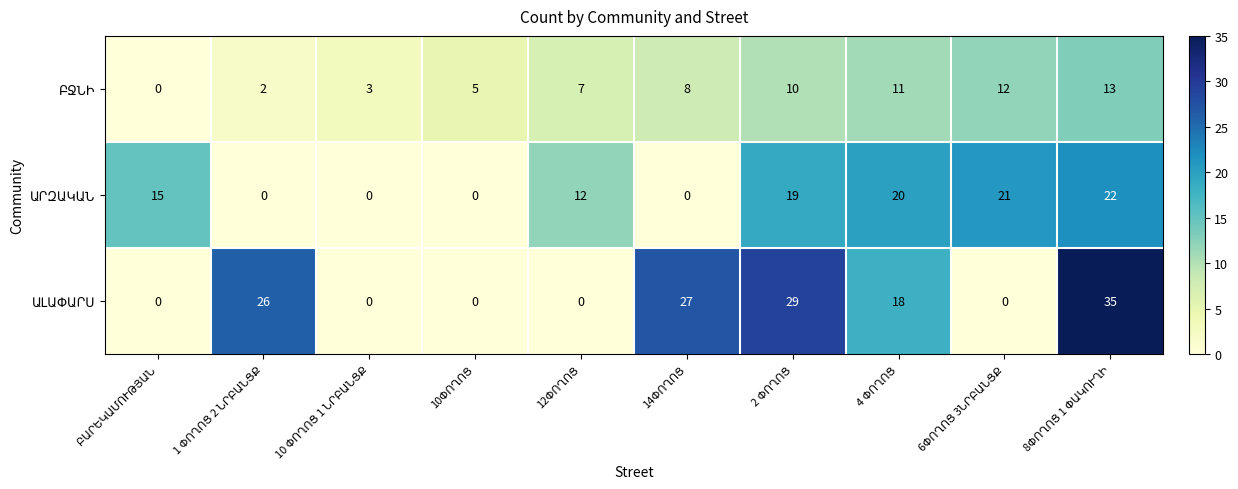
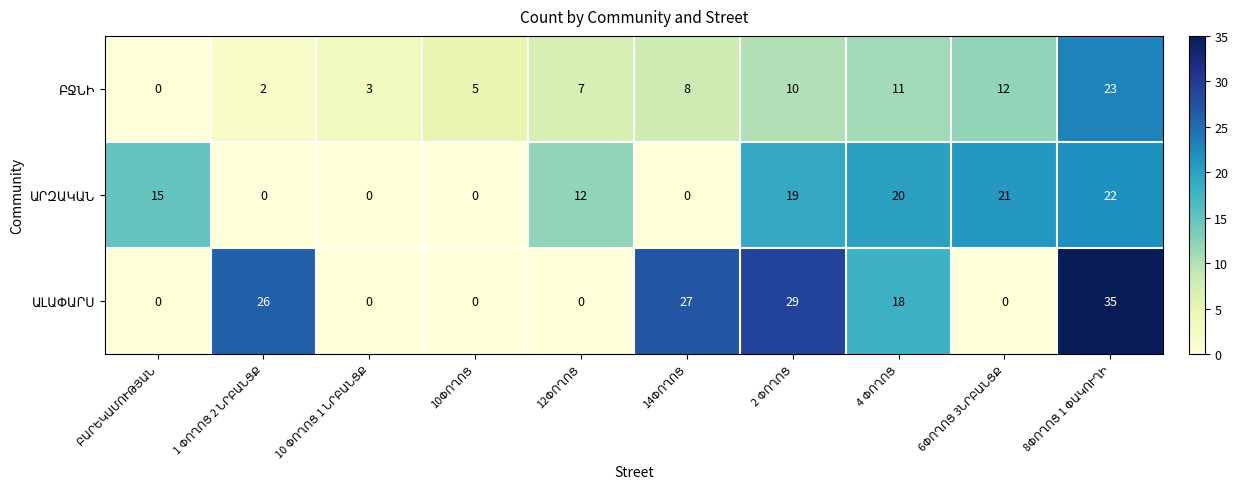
  {
    "ԲՋՆԻ": {
      "ԲԱՐԵԿԱՄՈՒԹՅԱՆ": 0,
      "1 ՓՈՂՈՑ 2 ՆՐԲԱՆՑՔ": 2,
      "10 ՓՈՂՈՑ 1 ՆՐԲԱՆՑՔ": 3,
      "10ՓՈՂՈՑ": 5,
      "12ՓՈՂՈՑ": 7,
      "14ՓՈՂՈՑ": 8,
      "2 ՓՈՂՈՑ": 10,
      "4 ՓՈՂՈՑ": 11,
      "6ՓՈՂՈՑ 3ՆՐԲԱՆՑՔ": 12,
-     "8ՓՈՂՈՑ 1 ՓԱԿՈՒՂԻ": 13
+     "8ՓՈՂՈՑ 1 ՓԱԿՈՒՂԻ": 23
    },
    "ԱՐԶԱԿԱՆ": {
      "ԲԱՐԵԿԱՄՈՒԹՅԱՆ": 15,
      "1 ՓՈՂՈՑ 2 ՆՐԲԱՆՑՔ": 0,
      "10 ՓՈՂՈՑ 1 ՆՐԲԱՆՑՔ": 0,
      "10ՓՈՂՈՑ": 0,
      "12ՓՈՂՈՑ": 12,
      "14ՓՈՂՈՑ": 0,
      "2 ՓՈՂՈՑ": 19,
      "4 ՓՈՂՈՑ": 20,
      "6ՓՈՂՈՑ 3ՆՐԲԱՆՑՔ": 21,
      "8ՓՈՂՈՑ 1 ՓԱԿՈՒՂԻ": 22
    },
    "ԱԼԱՓԱՐՍ": {
      "ԲԱՐԵԿԱՄՈՒԹՅԱՆ": 0,
      "1 ՓՈՂՈՑ 2 ՆՐԲԱՆՑՔ": 26,
      "10 ՓՈՂՈՑ 1 ՆՐԲԱՆՑՔ": 0,
      "10ՓՈՂՈՑ": 0,
      "12ՓՈՂՈՑ": 0,
      "14ՓՈՂՈՑ": 27,
      "2 ՓՈՂՈՑ": 29,
      "4 ՓՈՂՈՑ": 18,
      "6ՓՈՂՈՑ 3ՆՐԲԱՆՑՔ": 0,
      "8ՓՈՂՈՑ 1 ՓԱԿՈՒՂԻ": 35
    }
  }
